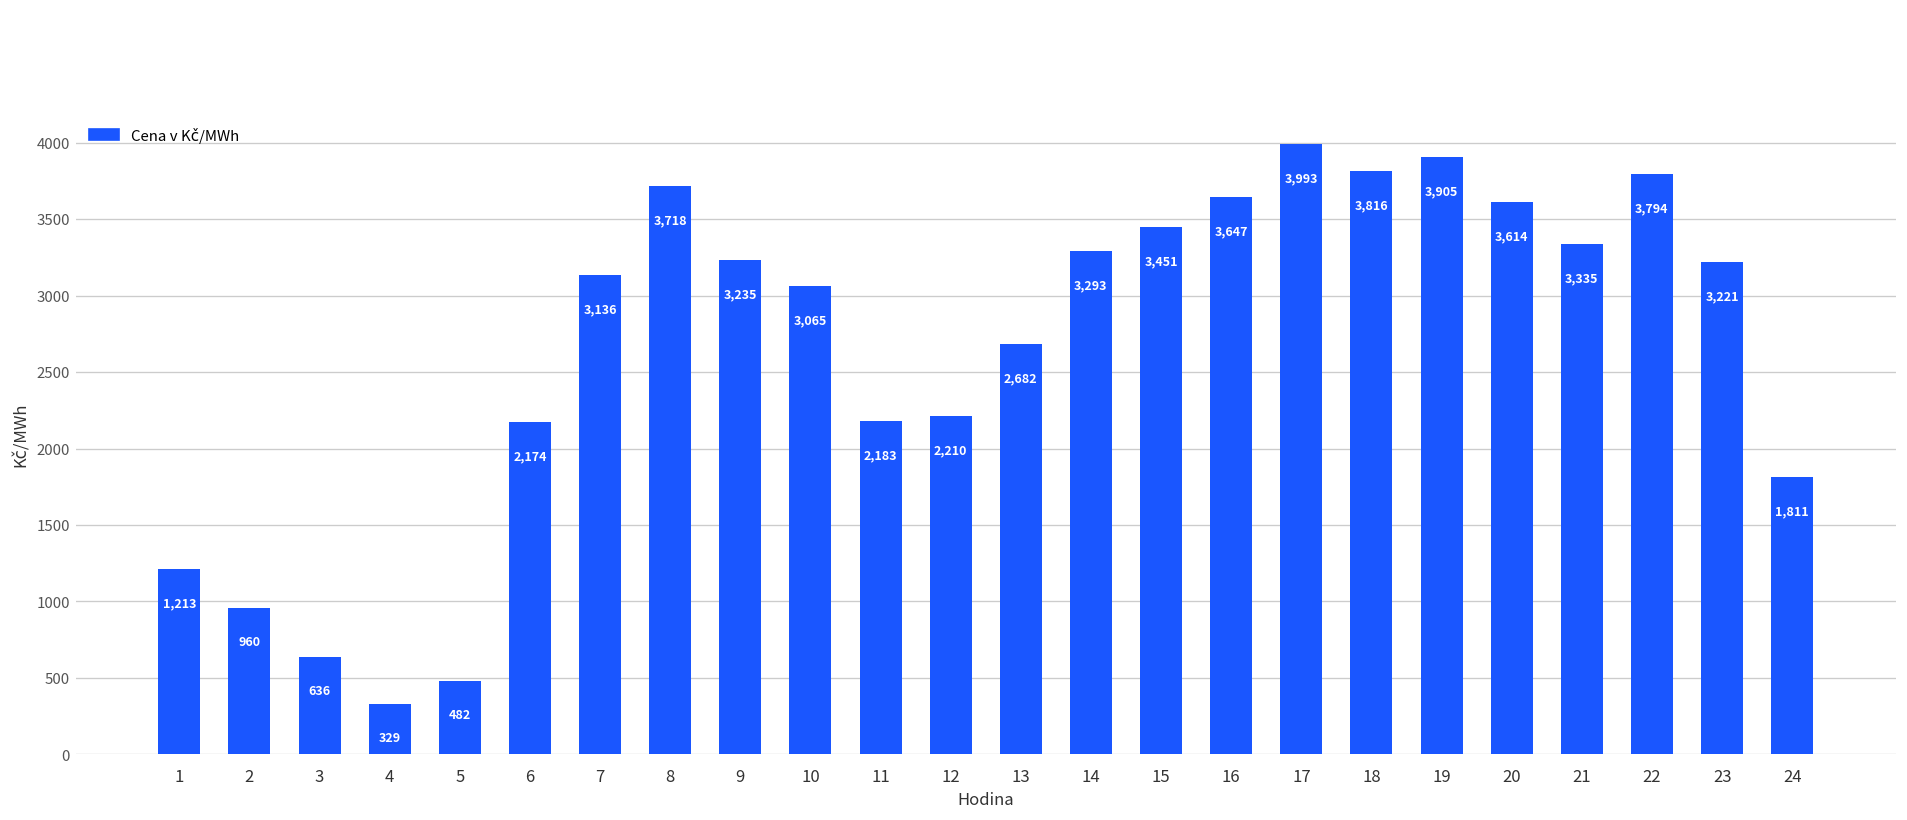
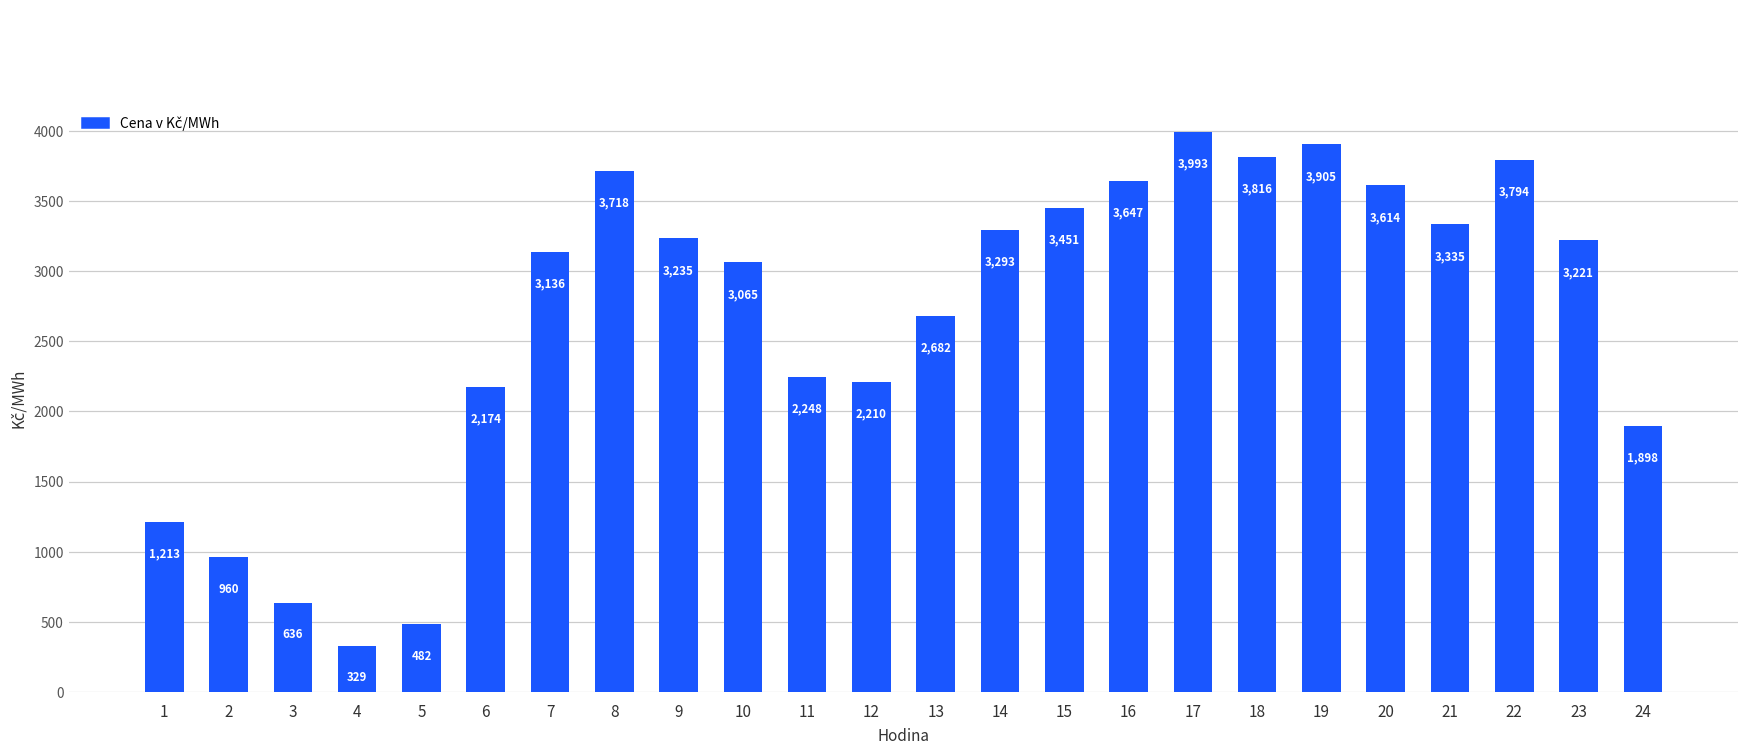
  {
    "1": "1,213",
    "2": "960",
    "3": "636",
    "4": "329",
    "5": "482",
    "6": "2,174",
    "7": "3,136",
    "8": "3,718",
    "9": "3,235",
    "10": "3,065",
-   "11": "2,183",
+   "11": "2,248",
    "12": "2,210",
    "13": "2,682",
    "14": "3,293",
    "15": "3,451",
    "16": "3,647",
    "17": "3,993",
    "18": "3,816",
    "19": "3,905",
    "20": "3,614",
    "21": "3,335",
    "22": "3,794",
    "23": "3,221",
-   "24": "1,811"
+   "24": "1,898"
  }
